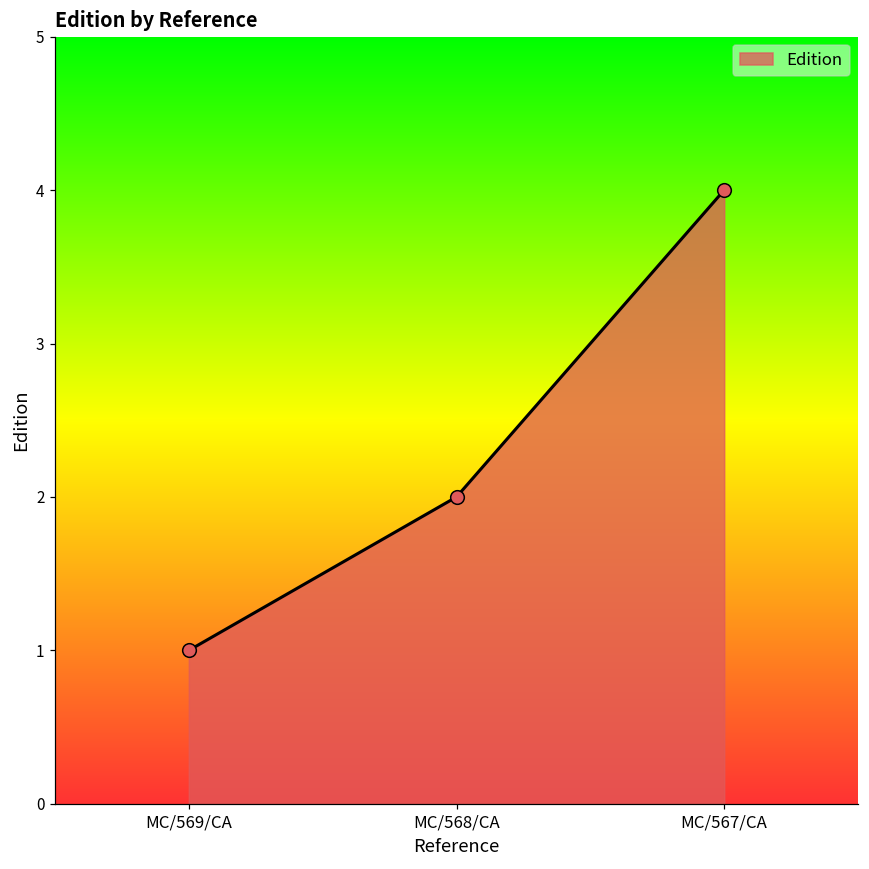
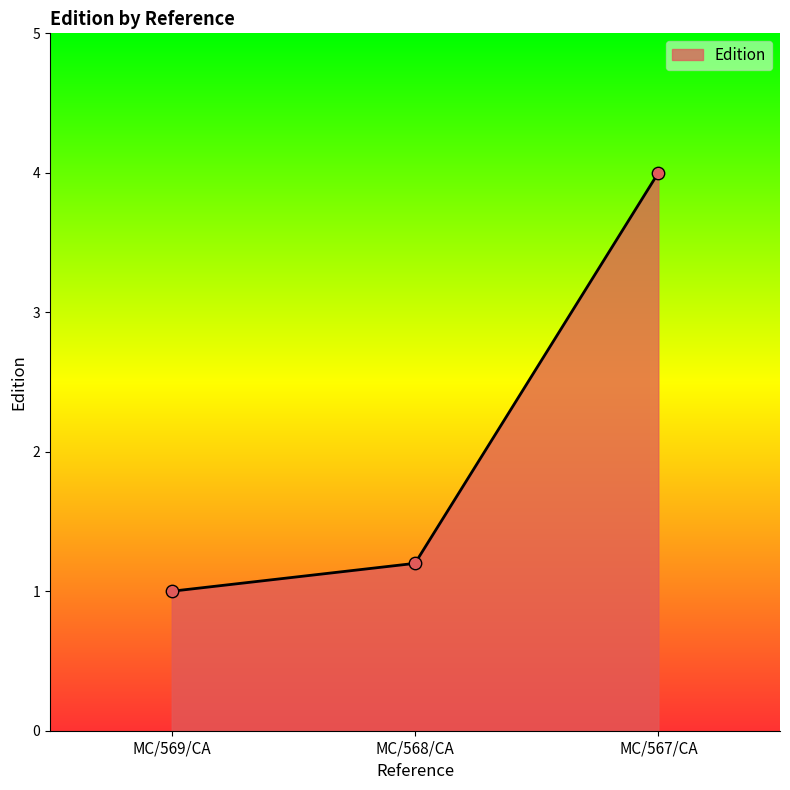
  {
    "MC/569/CA": 1.0,
-   "MC/568/CA": 2.0,
+   "MC/568/CA": 1.2,
    "MC/567/CA": 4.0
  }
